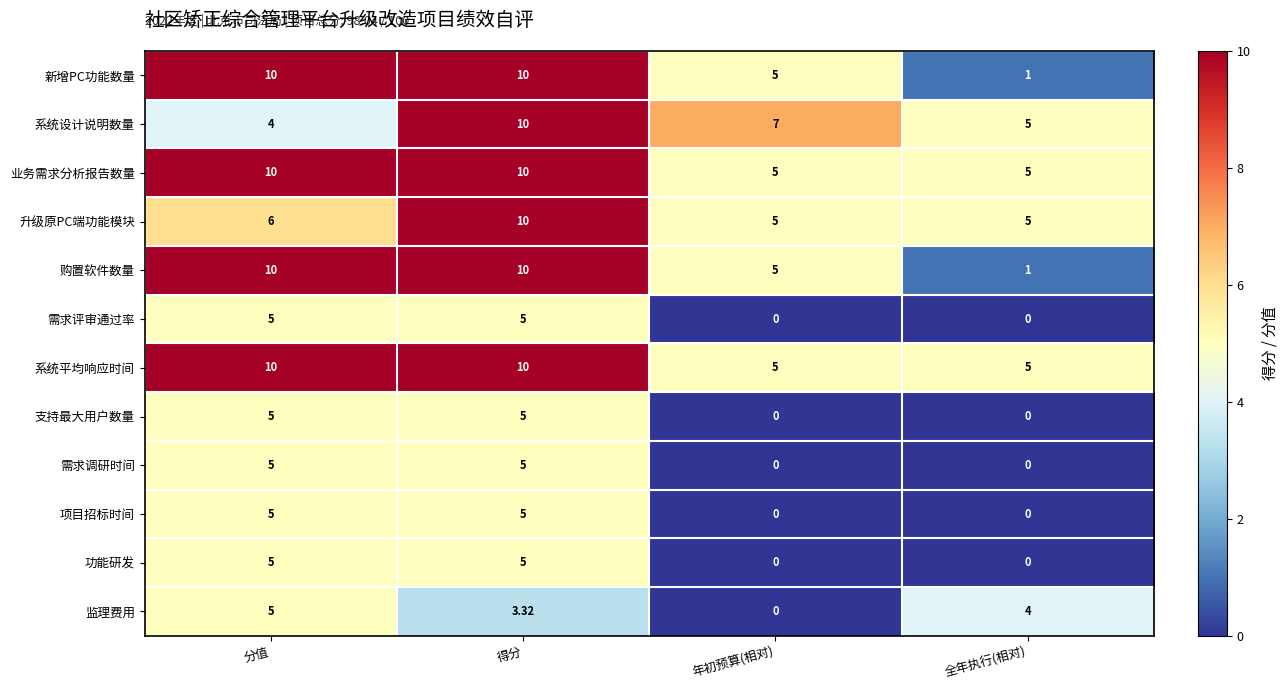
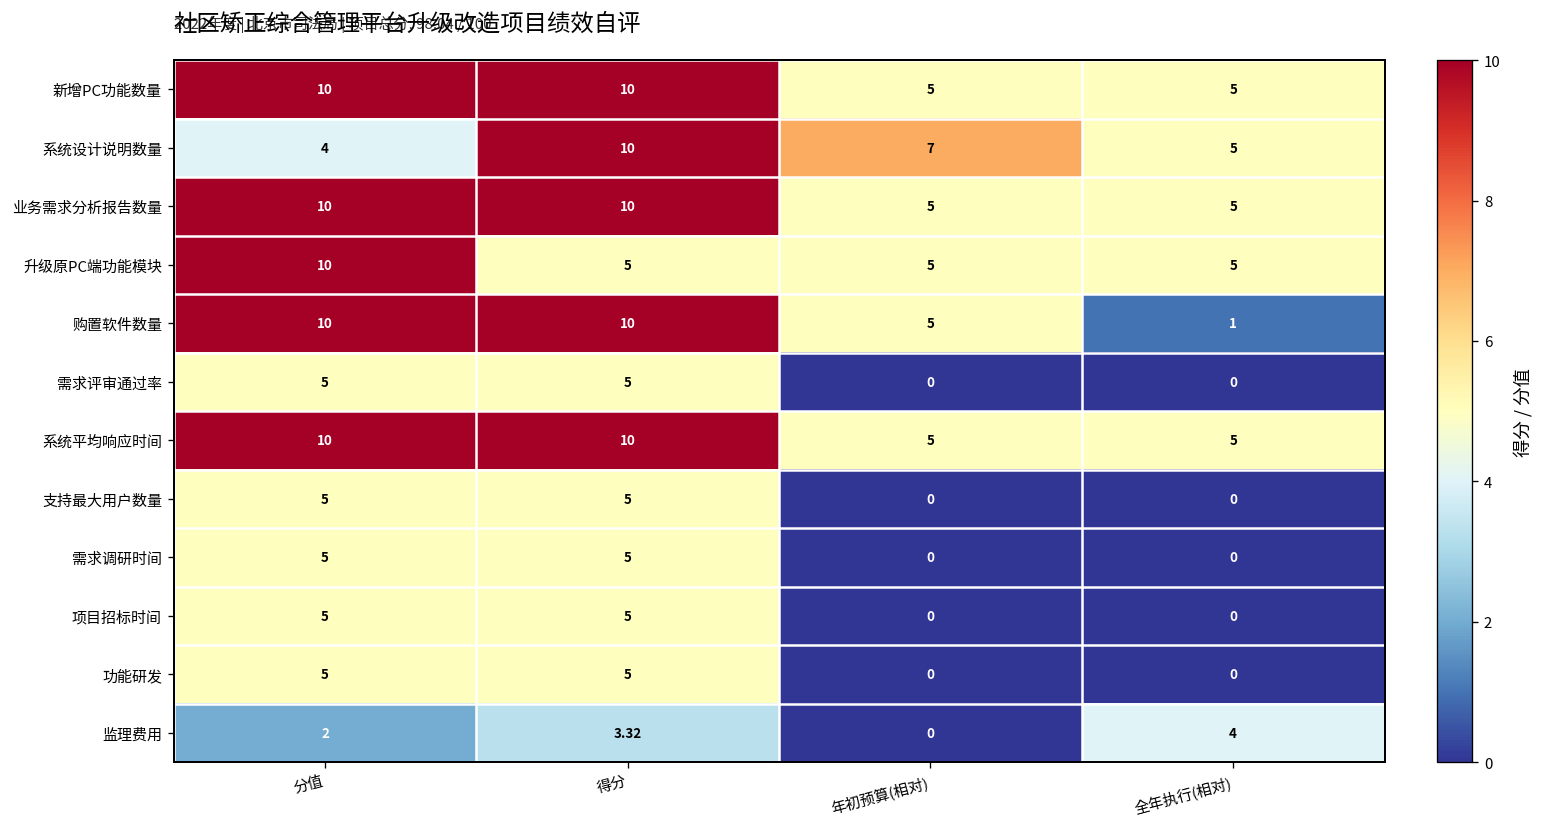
  {
    "新增PC功能数量": {
      "分值": 10,
      "得分": 10,
      "年初预算(相对)": 5,
-     "全年执行(相对)": 1
+     "全年执行(相对)": 5
    },
    "系统设计说明数量": {
      "分值": 4,
      "得分": 10,
      "年初预算(相对)": 7,
      "全年执行(相对)": 5
    },
    "业务需求分析报告数量": {
      "分值": 10,
      "得分": 10,
      "年初预算(相对)": 5,
      "全年执行(相对)": 5
    },
    "升级原PC端功能模块": {
-     "分值": 6,
-     "得分": 10,
+     "分值": 10,
+     "得分": 5,
      "年初预算(相对)": 5,
      "全年执行(相对)": 5
    },
    "购置软件数量": {
      "分值": 10,
      "得分": 10,
      "年初预算(相对)": 5,
      "全年执行(相对)": 1
    },
    "需求评审通过率": {
      "分值": 5,
      "得分": 5,
      "年初预算(相对)": 0,
      "全年执行(相对)": 0
    },
    "系统平均响应时间": {
      "分值": 10,
      "得分": 10,
      "年初预算(相对)": 5,
      "全年执行(相对)": 5
    },
    "支持最大用户数量": {
      "分值": 5,
      "得分": 5,
      "年初预算(相对)": 0,
      "全年执行(相对)": 0
    },
    "需求调研时间": {
      "分值": 5,
      "得分": 5,
      "年初预算(相对)": 0,
      "全年执行(相对)": 0
    },
    "项目招标时间": {
      "分值": 5,
      "得分": 5,
      "年初预算(相对)": 0,
      "全年执行(相对)": 0
    },
    "功能研发": {
      "分值": 5,
      "得分": 5,
      "年初预算(相对)": 0,
      "全年执行(相对)": 0
    },
    "监理费用": {
-     "分值": 5,
+     "分值": 2,
      "得分": 3.32,
      "年初预算(相对)": 0,
      "全年执行(相对)": 4
    }
  }
